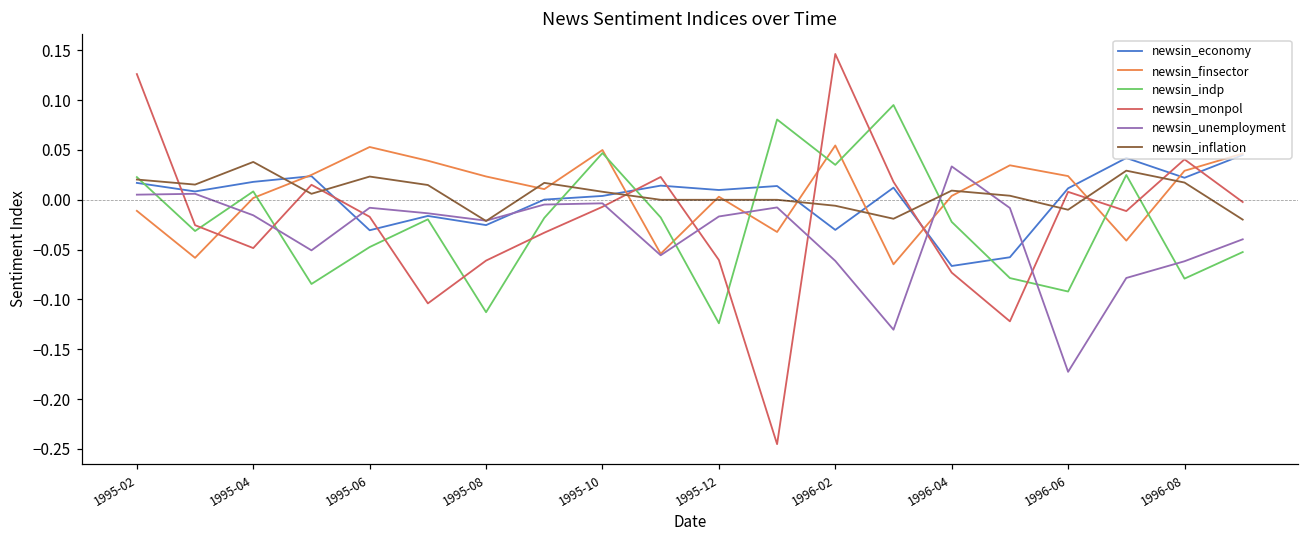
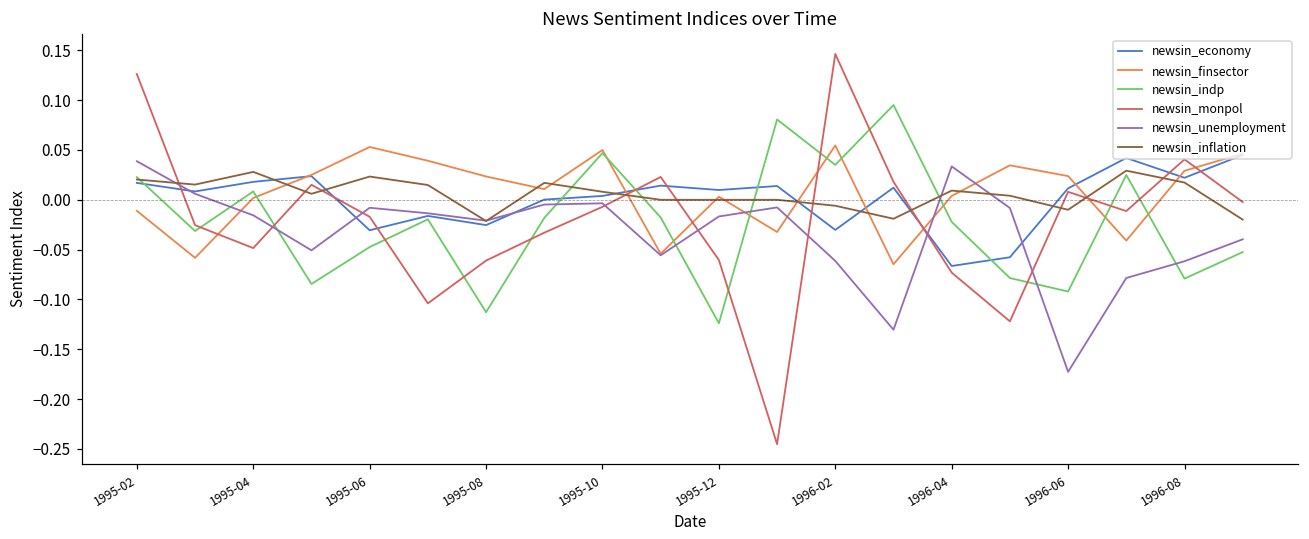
  {
    "newsin_economy": {
      "1995-02": 0.02,
      "1995-04": 0.02,
      "1995-06": -0.03,
      "1995-08": -0.03,
      "1995-10": 0.00,
      "1995-12": 0.01,
      "1996-02": -0.03,
      "1996-04": -0.07,
      "1996-06": 0.01,
      "1996-08": 0.02
    },
    "newsin_indp": {
      "1995-04": 0.01,
      "1995-06": -0.05,
      "1995-08": -0.11,
      "1995-10": 0.05,
      "1995-12": -0.12,
      "1996-02": 0.04,
      "1996-04": -0.02,
      "1996-06": -0.09,
      "1996-08": -0.08
    },
    "newsin_unemployment": {
-     "1995-02": 0.01,
+     "1995-02": 0.04,
      "1995-04": -0.02,
      "1995-06": -0.01,
      "1995-10": 0.00,
      "1995-12": -0.02,
      "1996-02": -0.06,
      "1996-04": 0.03,
      "1996-06": -0.17,
      "1996-08": -0.06
    },
    "newsin_inflation": {
-     "1995-04": 0.04,
+     "1995-04": 0.03,
      "1995-06": 0.02,
      "1995-10": 0.01,
      "1995-12": 0.00,
      "1996-02": -0.01,
      "1996-04": 0.01,
      "1996-06": -0.01,
      "1996-08": 0.02
    }
  }
